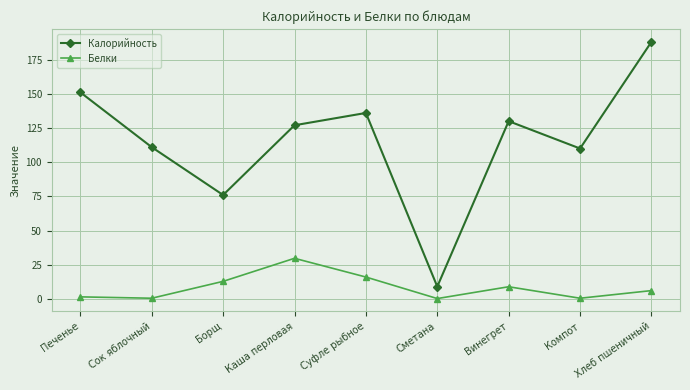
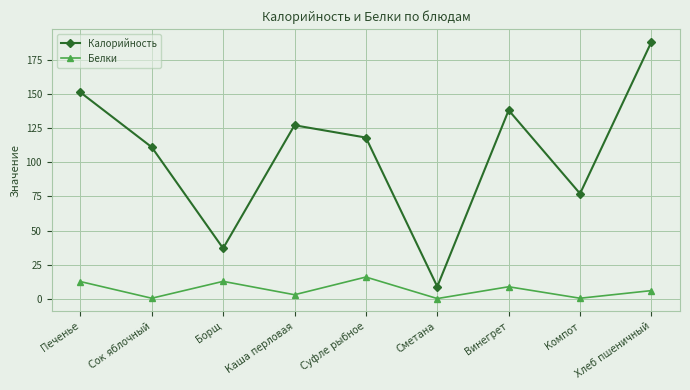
  {
    "Калорийность": {
      "Печенье": 151,
      "Сок яблочный": 111,
-     "Борщ": 76,
+     "Борщ": 37,
      "Каша перловая": 127,
-     "Суфле рыбное": 136,
+     "Суфле рыбное": 118,
      "Сметана": 9,
-     "Винегрет": 130,
-     "Компот": 110,
+     "Винегрет": 138,
+     "Компот": 77,
      "Хлеб пшеничный": 188
    },
    "Белки": {
-     "Печенье": 2,
+     "Печенье": 13,
      "Сок яблочный": 1,
      "Борщ": 13,
-     "Каша перловая": 30,
+     "Каша перловая": 3,
      "Суфле рыбное": 16,
      "Сметана": 0,
      "Винегрет": 9,
      "Компот": 1,
      "Хлеб пшеничный": 6
    }
  }
